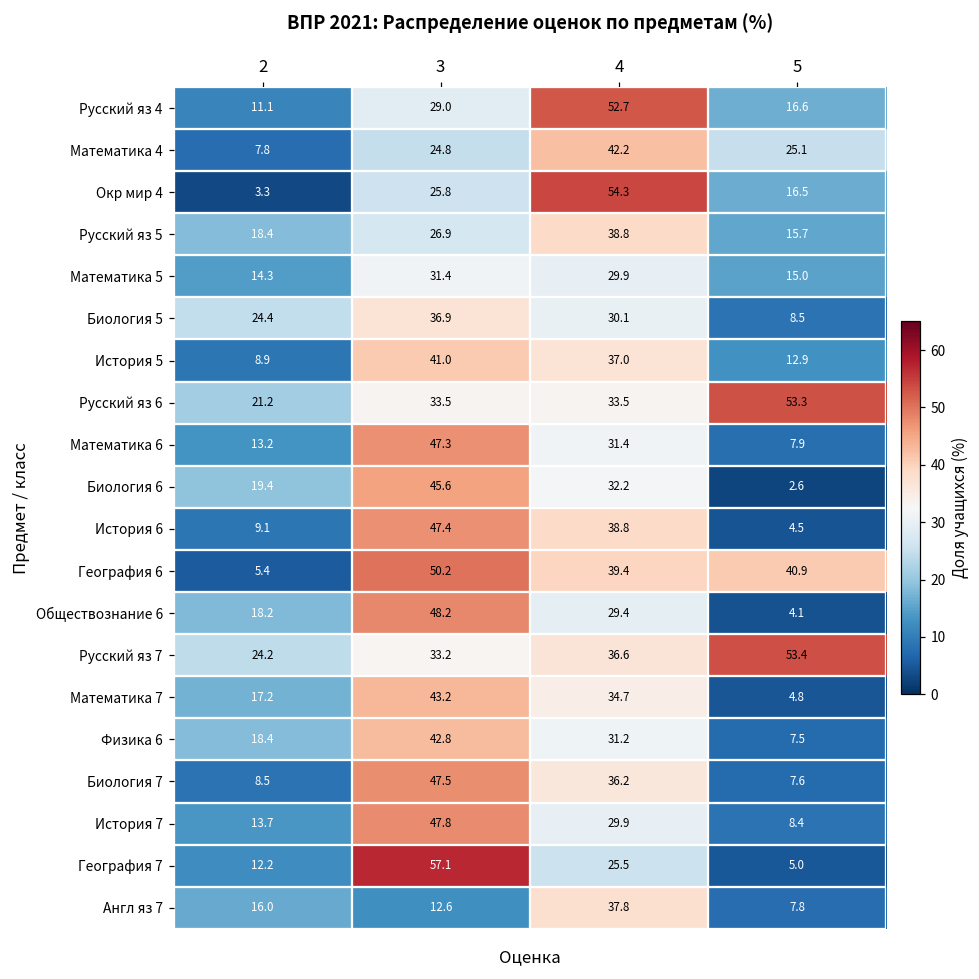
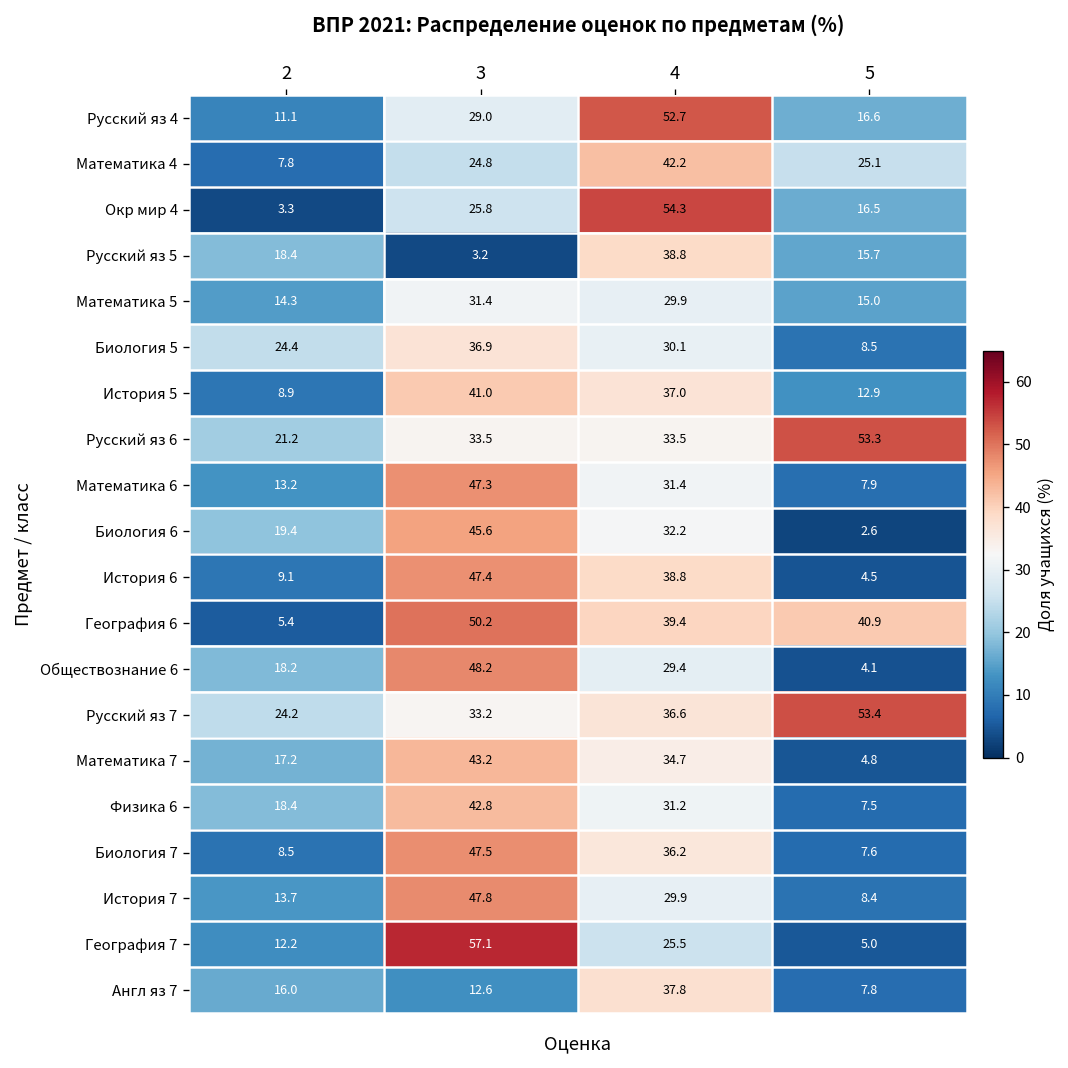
  {
    "Русский яз 4": {
      "2": 11.1,
      "3": 29.0,
      "4": 52.7,
      "5": 16.6
    },
    "Математика 4": {
      "2": 7.8,
      "3": 24.8,
      "4": 42.2,
      "5": 25.1
    },
    "Окр мир 4": {
      "2": 3.3,
      "3": 25.8,
      "4": 54.3,
      "5": 16.5
    },
    "Русский яз 5": {
      "2": 18.4,
-     "3": 26.9,
+     "3": 3.2,
      "4": 38.8,
      "5": 15.7
    },
    "Математика 5": {
      "2": 14.3,
      "3": 31.4,
      "4": 29.9,
      "5": 15.0
    },
    "Биология 5": {
      "2": 24.4,
      "3": 36.9,
      "4": 30.1,
      "5": 8.5
    },
    "История 5": {
      "2": 8.9,
      "3": 41.0,
      "4": 37.0,
      "5": 12.9
    },
    "Русский яз 6": {
      "2": 21.2,
      "3": 33.5,
      "4": 33.5,
      "5": 53.3
    },
    "Математика 6": {
      "2": 13.2,
      "3": 47.3,
      "4": 31.4,
      "5": 7.9
    },
    "Биология 6": {
      "2": 19.4,
      "3": 45.6,
      "4": 32.2,
      "5": 2.6
    },
    "История 6": {
      "2": 9.1,
      "3": 47.4,
      "4": 38.8,
      "5": 4.5
    },
    "География 6": {
      "2": 5.4,
      "3": 50.2,
      "4": 39.4,
      "5": 40.9
    },
    "Обществознание 6": {
      "2": 18.2,
      "3": 48.2,
      "4": 29.4,
      "5": 4.1
    },
    "Русский яз 7": {
      "2": 24.2,
      "3": 33.2,
      "4": 36.6,
      "5": 53.4
    },
    "Математика 7": {
      "2": 17.2,
      "3": 43.2,
      "4": 34.7,
      "5": 4.8
    },
    "Физика 6": {
      "2": 18.4,
      "3": 42.8,
      "4": 31.2,
      "5": 7.5
    },
    "Биология 7": {
      "2": 8.5,
      "3": 47.5,
      "4": 36.2,
      "5": 7.6
    },
    "История 7": {
      "2": 13.7,
      "3": 47.8,
      "4": 29.9,
      "5": 8.4
    },
    "География 7": {
      "2": 12.2,
      "3": 57.1,
      "4": 25.5,
      "5": 5.0
    },
    "Англ яз 7": {
      "2": 16.0,
      "3": 12.6,
      "4": 37.8,
      "5": 7.8
    }
  }
